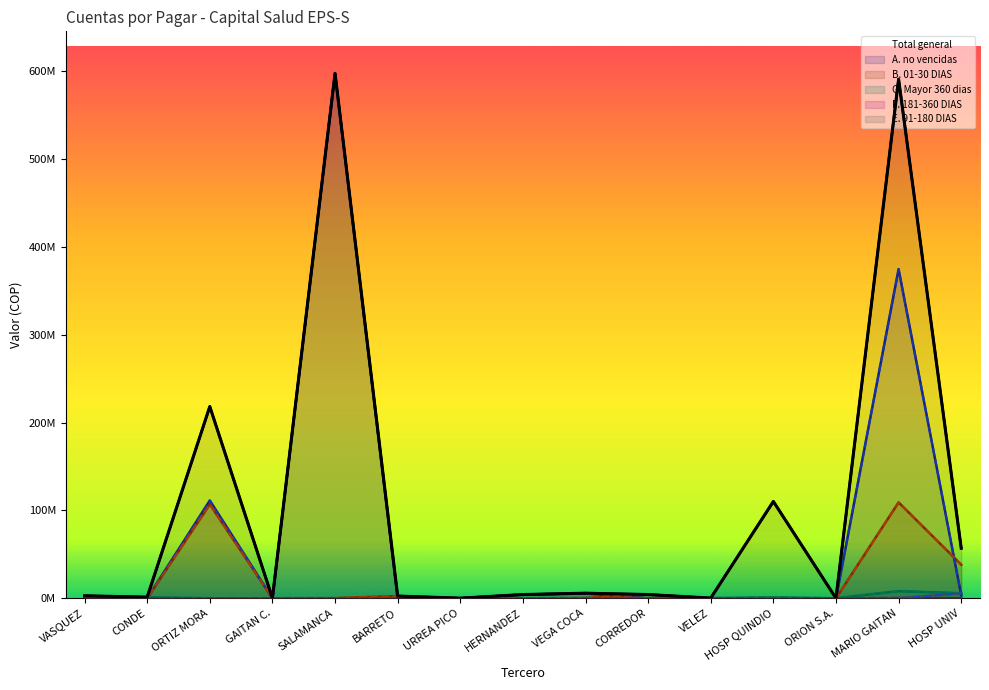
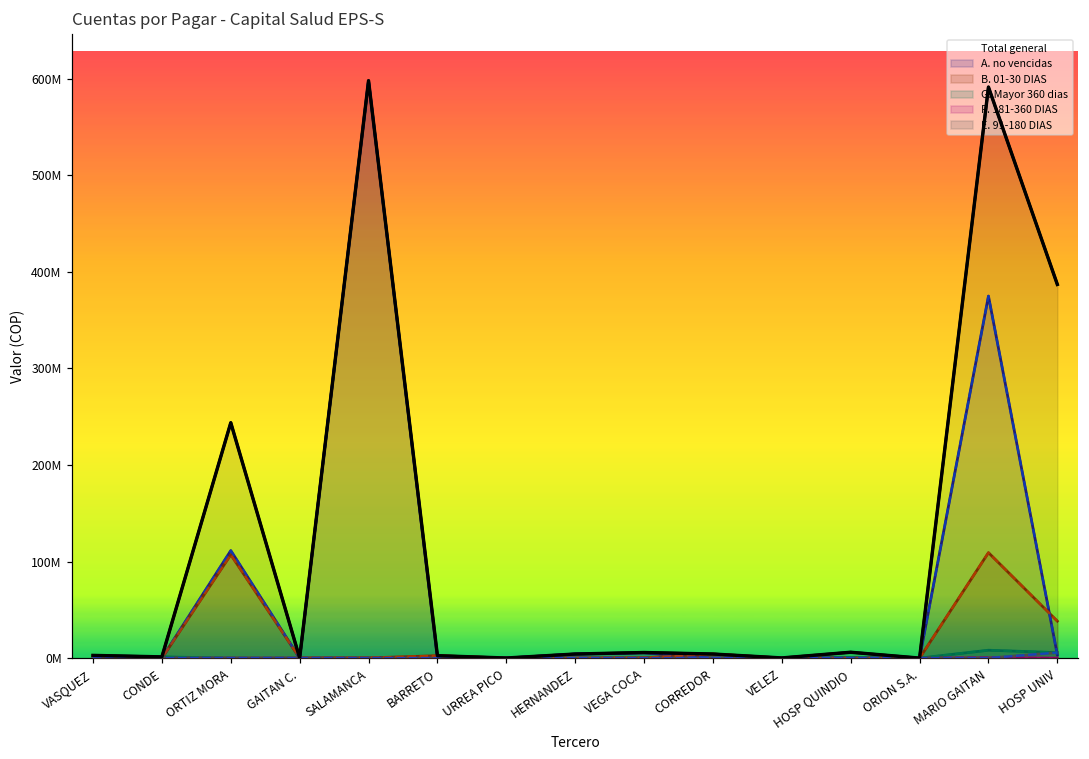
  {
    "Total general": {
-     "ORTIZ MORA": 220000000,
-     "HOSP QUINDIO": 110000000,
-     "HOSP UNIV": 60000000
+     "ORTIZ MORA": 240000000,
+     "HOSP QUINDIO": 10000000,
+     "HOSP UNIV": 390000000
    }
  }
